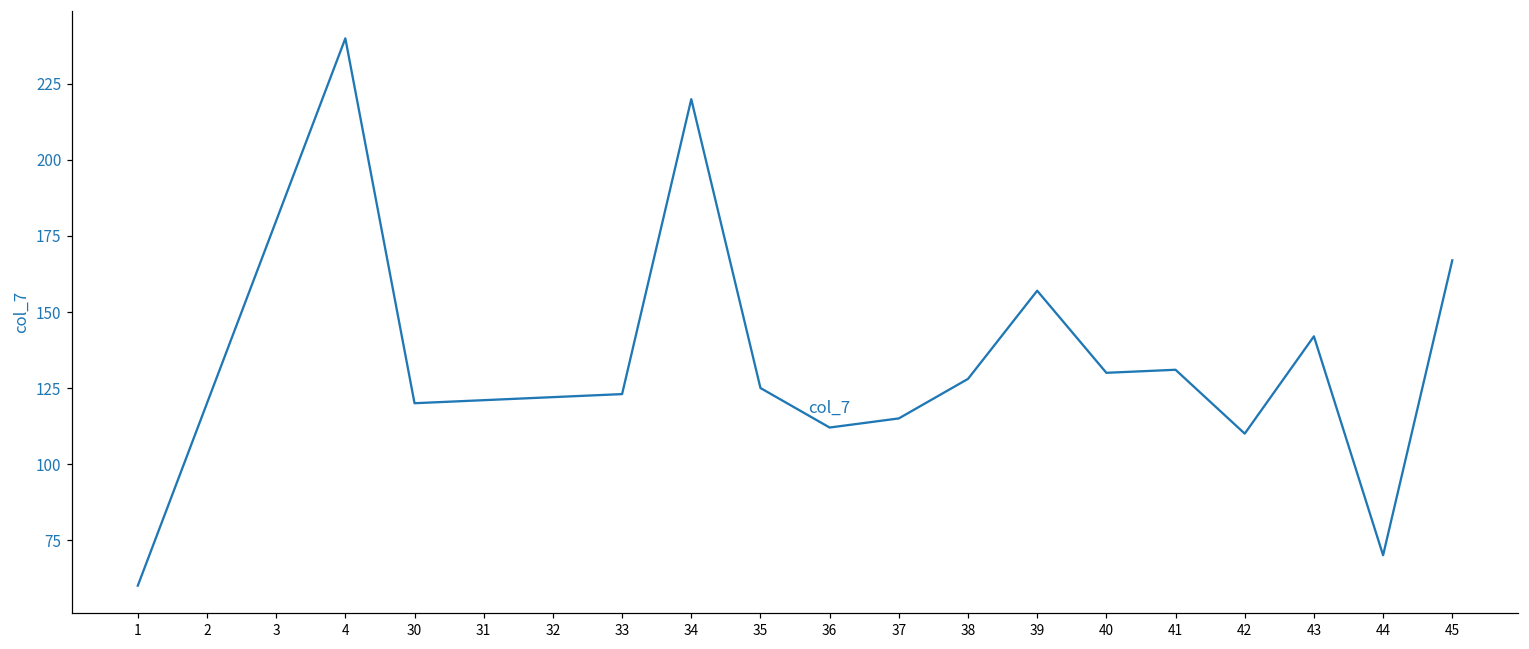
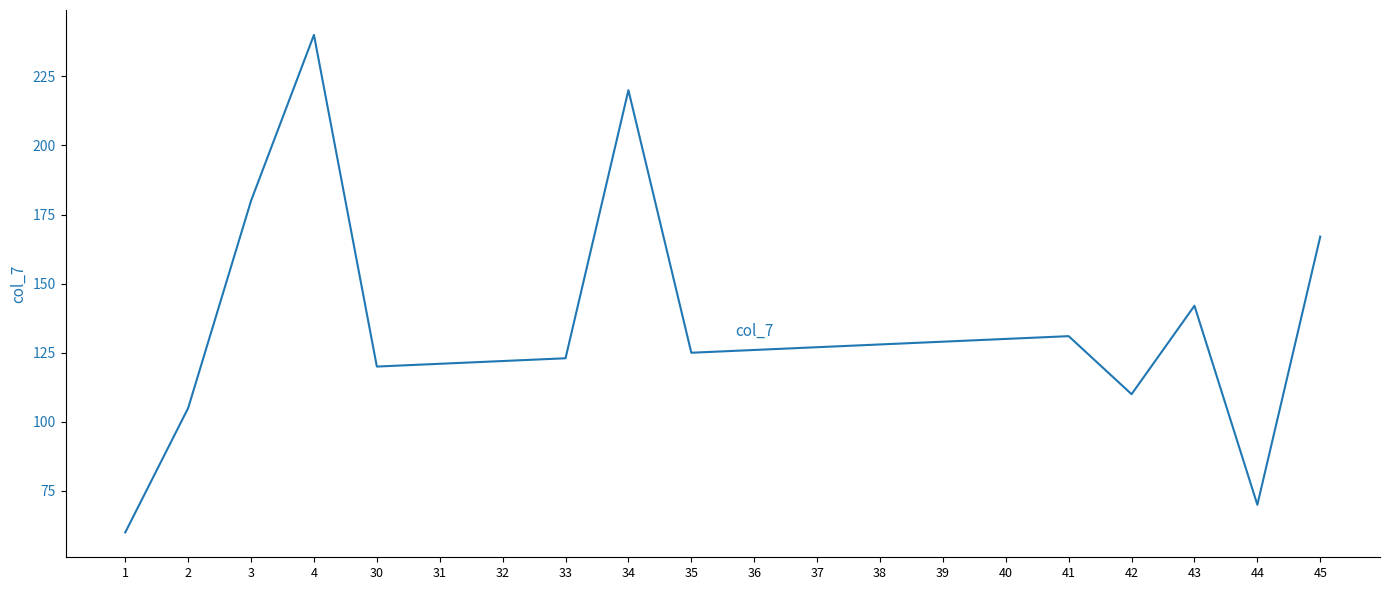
  {
    "1": 60,
-   "2": 120,
+   "2": 105,
    "3": 180,
    "4": 240,
    "30": 120,
    "31": 121,
    "32": 122,
    "33": 123,
    "34": 220,
    "35": 125,
-   "36": 112,
-   "37": 115,
+   "36": 126,
+   "37": 127,
    "38": 128,
-   "39": 157,
+   "39": 129,
    "40": 130,
    "41": 131,
    "42": 110,
    "43": 142,
    "44": 70,
    "45": 167
  }
